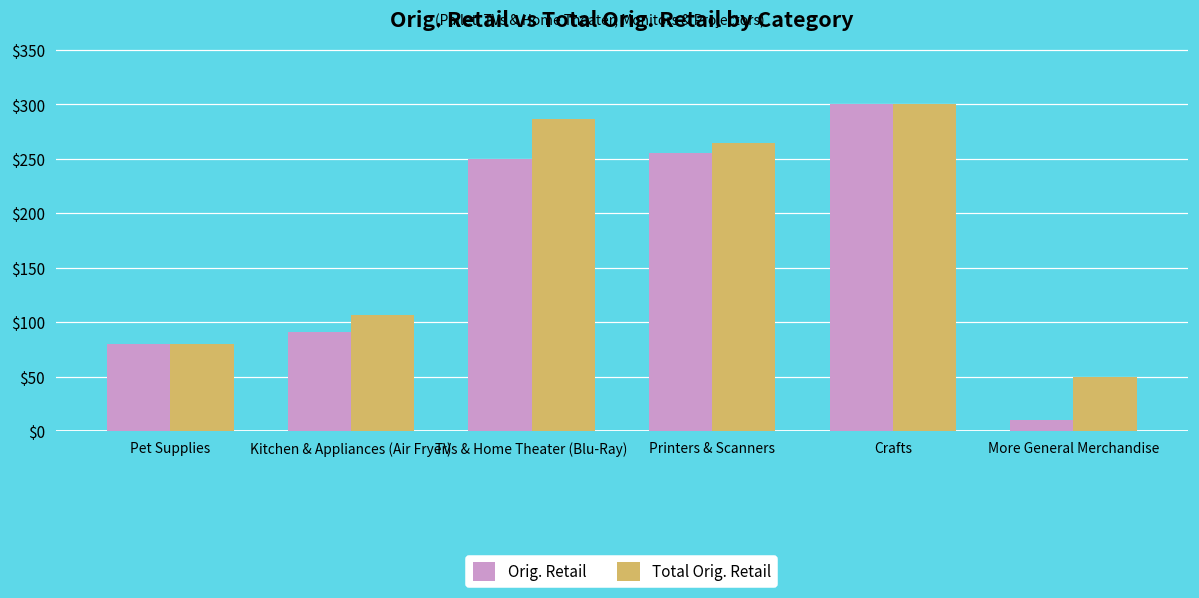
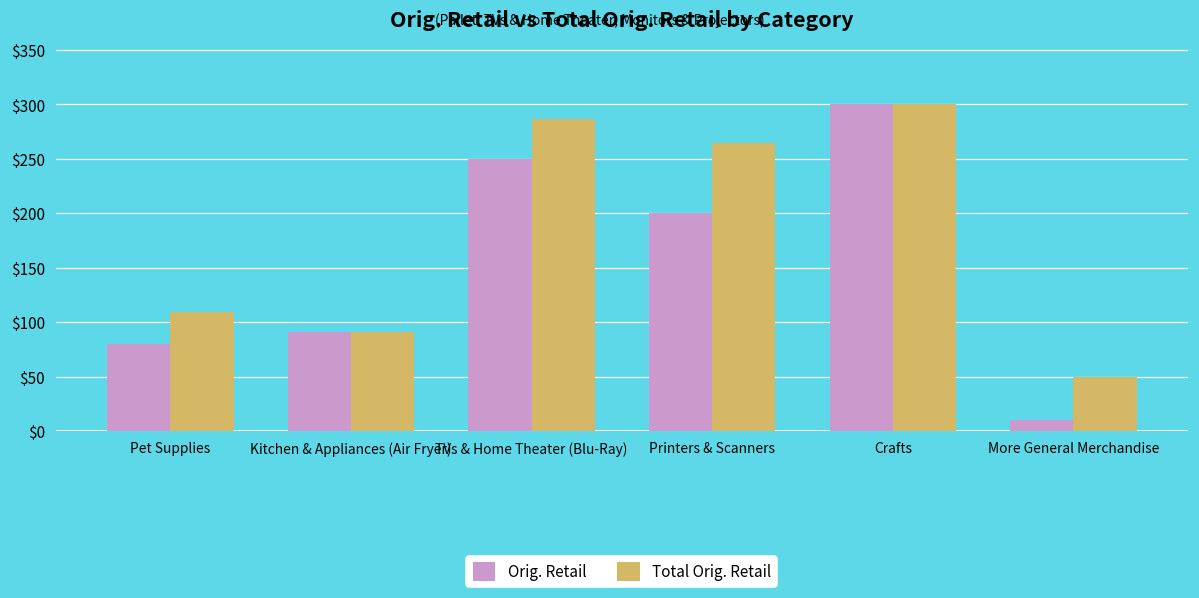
  {
    "Orig. Retail": {
      "Pet Supplies": "$80",
      "Kitchen & Appliances (Air Fryer)": "$90",
      "TVs & Home Theater (Blu-Ray)": "$250",
-     "Printers & Scanners": "$260",
+     "Printers & Scanners": "$200",
      "Crafts": "$300",
      "More General Merchandise": "$10"
    },
    "Total Orig. Retail": {
-     "Pet Supplies": "$80",
-     "Kitchen & Appliances (Air Fryer)": "$110",
+     "Pet Supplies": "$110",
+     "Kitchen & Appliances (Air Fryer)": "$90",
      "TVs & Home Theater (Blu-Ray)": "$290",
      "Printers & Scanners": "$270",
      "Crafts": "$300",
      "More General Merchandise": "$50"
    }
  }
